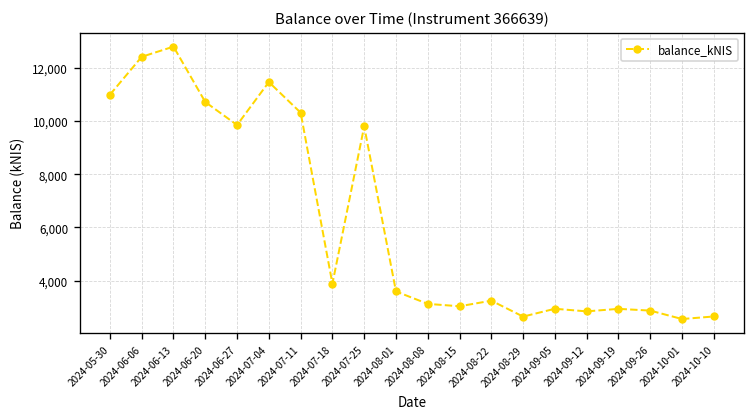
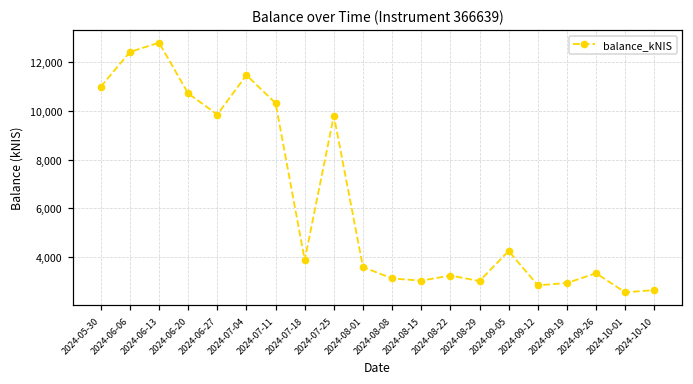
  {
    "2024-05-30": "11,000",
    "2024-06-06": "12,400",
    "2024-06-13": "12,800",
    "2024-06-20": "10,700",
    "2024-06-27": "9,800",
    "2024-07-04": "11,500",
    "2024-07-11": "10,300",
    "2024-07-18": "3,900",
    "2024-07-25": "9,800",
    "2024-08-01": "3,600",
    "2024-08-08": "3,100",
    "2024-08-15": "3,000",
    "2024-08-22": "3,300",
-   "2024-08-29": "2,700",
-   "2024-09-05": "2,900",
+   "2024-08-29": "3,000",
+   "2024-09-05": "4,300",
    "2024-09-12": "2,900",
    "2024-09-19": "2,900",
-   "2024-09-26": "2,900",
+   "2024-09-26": "3,300",
    "2024-10-01": "2,600",
    "2024-10-10": "2,700"
  }
